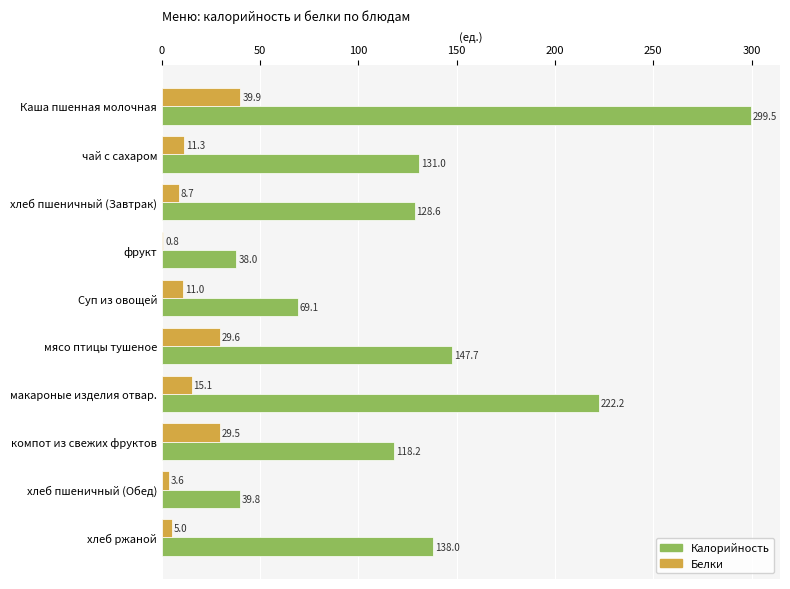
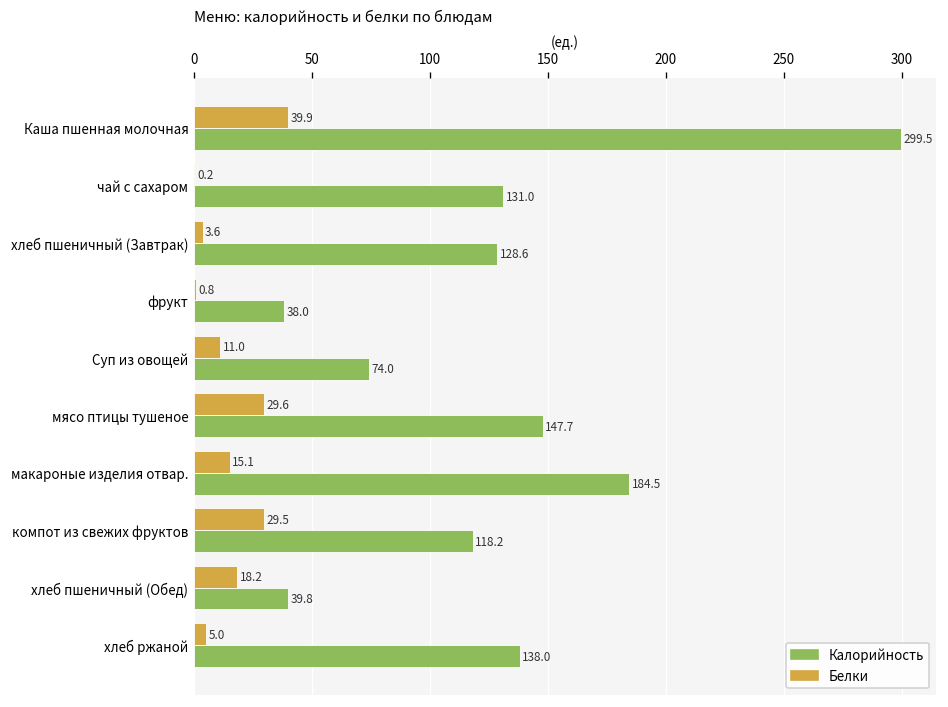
  {
    "Калорийность": {
      "Каша пшенная молочная": 299.5,
      "чай с сахаром": 131.0,
      "хлеб пшеничный (Завтрак)": 128.6,
      "фрукт": 38.0,
-     "Суп из овощей": 69.1,
+     "Суп из овощей": 74.0,
      "мясо птицы тушеное": 147.7,
-     "макароные изделия отвар.": 222.2,
+     "макароные изделия отвар.": 184.5,
      "компот из свежих фруктов": 118.2,
      "хлеб пшеничный (Обед)": 39.8,
      "хлеб ржаной": 138.0
    },
    "Белки": {
      "Каша пшенная молочная": 39.9,
-     "чай с сахаром": 11.3,
-     "хлеб пшеничный (Завтрак)": 8.7,
+     "чай с сахаром": 0.2,
+     "хлеб пшеничный (Завтрак)": 3.6,
      "фрукт": 0.8,
      "Суп из овощей": 11.0,
      "мясо птицы тушеное": 29.6,
      "макароные изделия отвар.": 15.1,
      "компот из свежих фруктов": 29.5,
-     "хлеб пшеничный (Обед)": 3.6,
+     "хлеб пшеничный (Обед)": 18.2,
      "хлеб ржаной": 5.0
    }
  }
